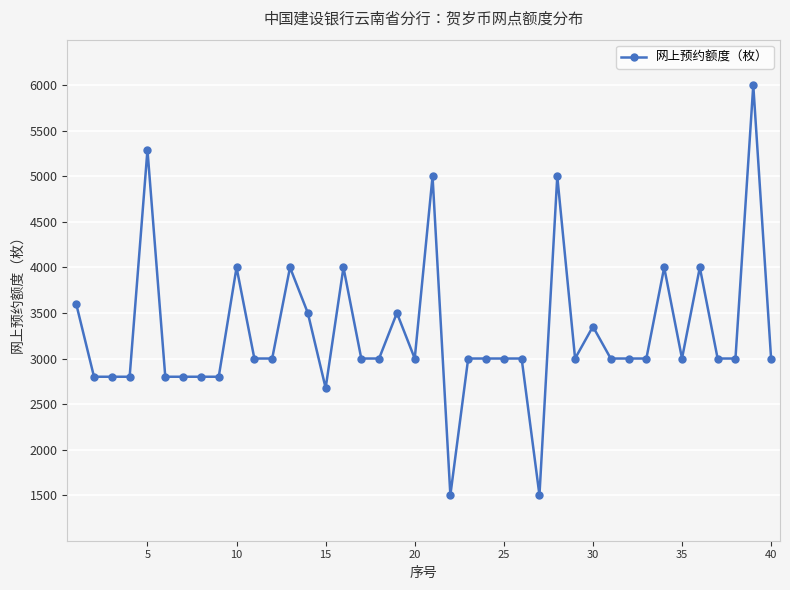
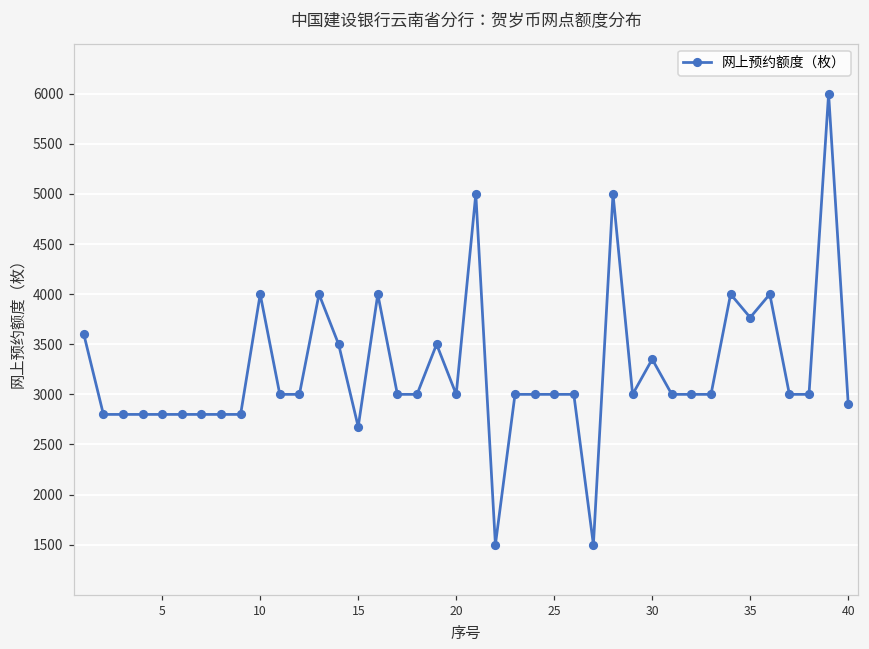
  {
-   "5": 5300,
+   "5": 2800,
    "10": 4000,
    "15": 2700,
    "20": 3000,
    "25": 3000,
    "30": 3400,
-   "35": 3000,
-   "40": 3000
+   "35": 3800,
+   "40": 2900
  }
